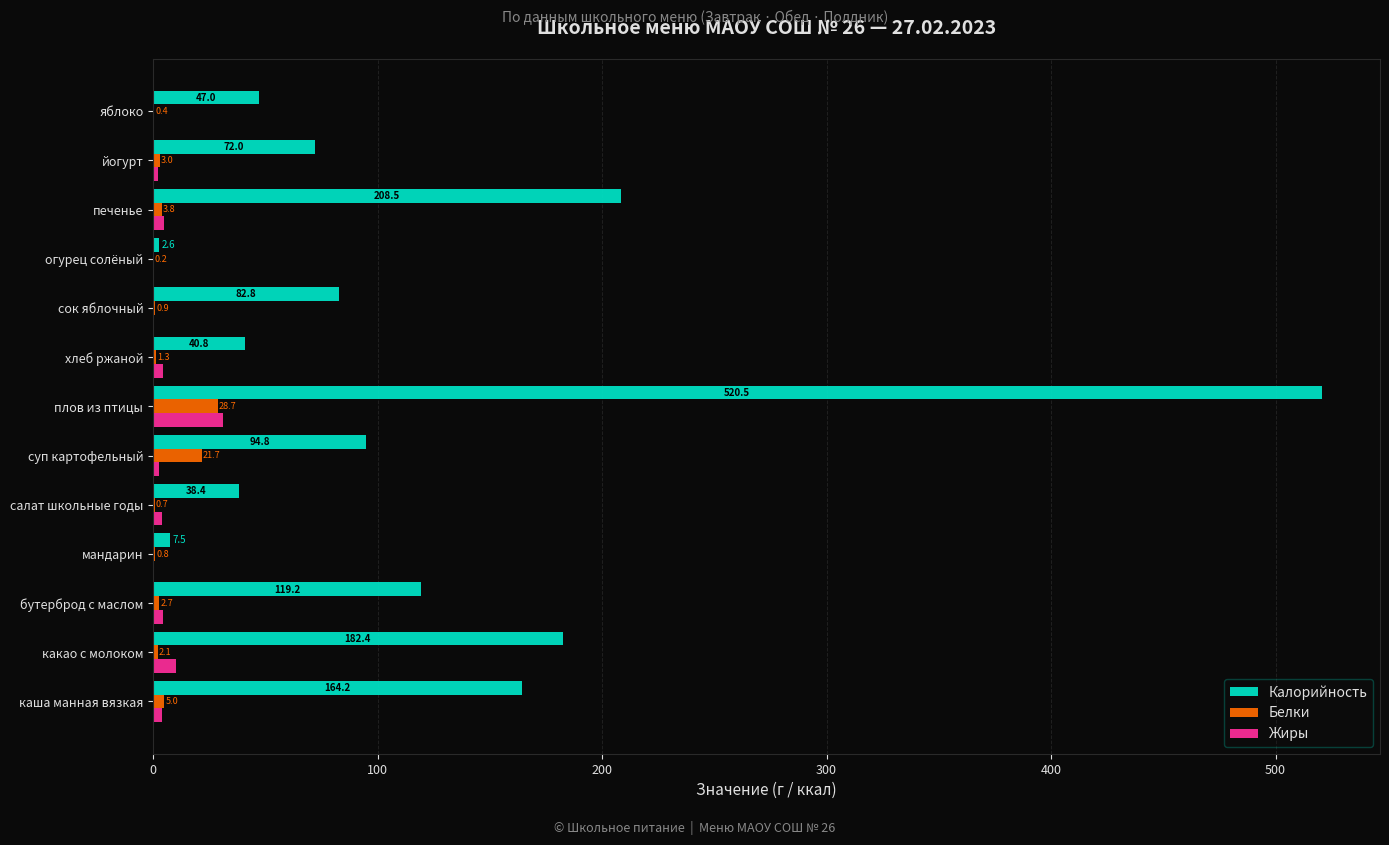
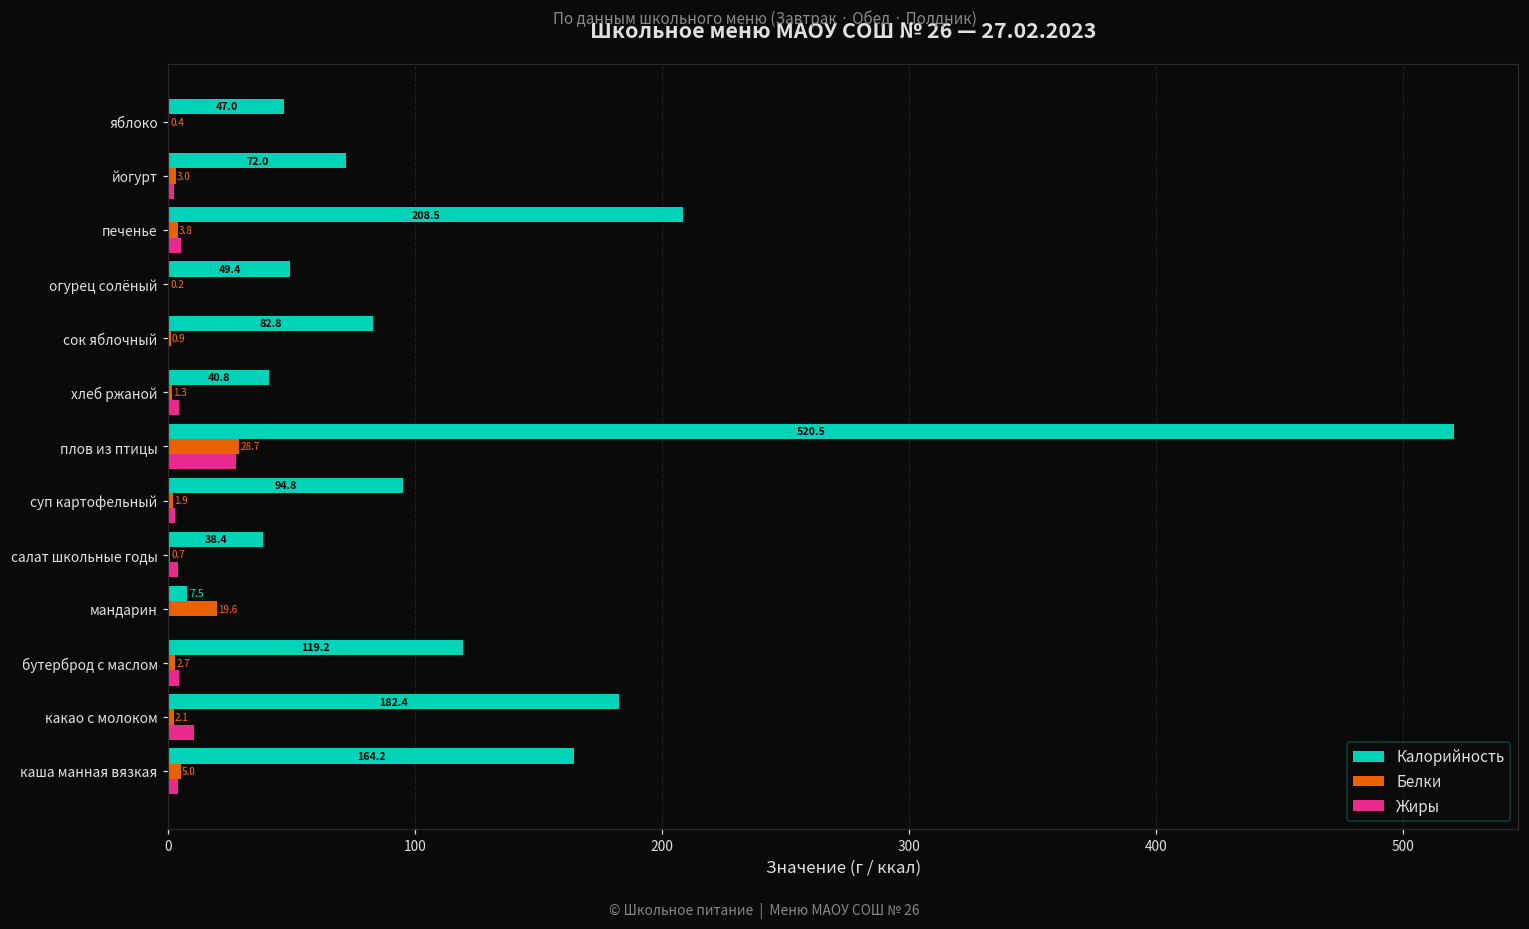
  {
    "Калорийность": {
      "яблоко": 47.0,
      "йогурт": 72.0,
      "печенье": 208.5,
-     "огурец солёный": 2.6,
+     "огурец солёный": 49.4,
      "сок яблочный": 82.8,
      "хлеб ржаной": 40.8,
      "плов из птицы": 520.5,
      "суп картофельный": 94.8,
      "салат школьные годы": 38.4,
      "мандарин": 7.5,
      "бутерброд с маслом": 119.2,
      "какао с молоком": 182.4,
      "каша манная вязкая": 164.2
    },
    "Белки": {
      "яблоко": 0.4,
      "йогурт": 3.0,
      "печенье": 3.8,
      "огурец солёный": 0.2,
      "сок яблочный": 0.9,
      "хлеб ржаной": 1.3,
      "плов из птицы": 28.7,
-     "суп картофельный": 21.7,
+     "суп картофельный": 1.9,
      "салат школьные годы": 0.7,
-     "мандарин": 0.8,
+     "мандарин": 19.6,
      "бутерброд с маслом": 2.7,
      "какао с молоком": 2.1,
      "каша манная вязкая": 5.0
    },
    "Жиры": {
      "йогурт": 2,
      "печенье": 5,
      "огурец солёный": 0,
      "хлеб ржаной": 4,
-     "плов из птицы": 31,
+     "плов из птицы": 27,
      "суп картофельный": 3,
      "салат школьные годы": 4,
      "мандарин": 0,
      "бутерброд с маслом": 4,
      "какао с молоком": 10,
      "каша манная вязкая": 4
    }
  }
